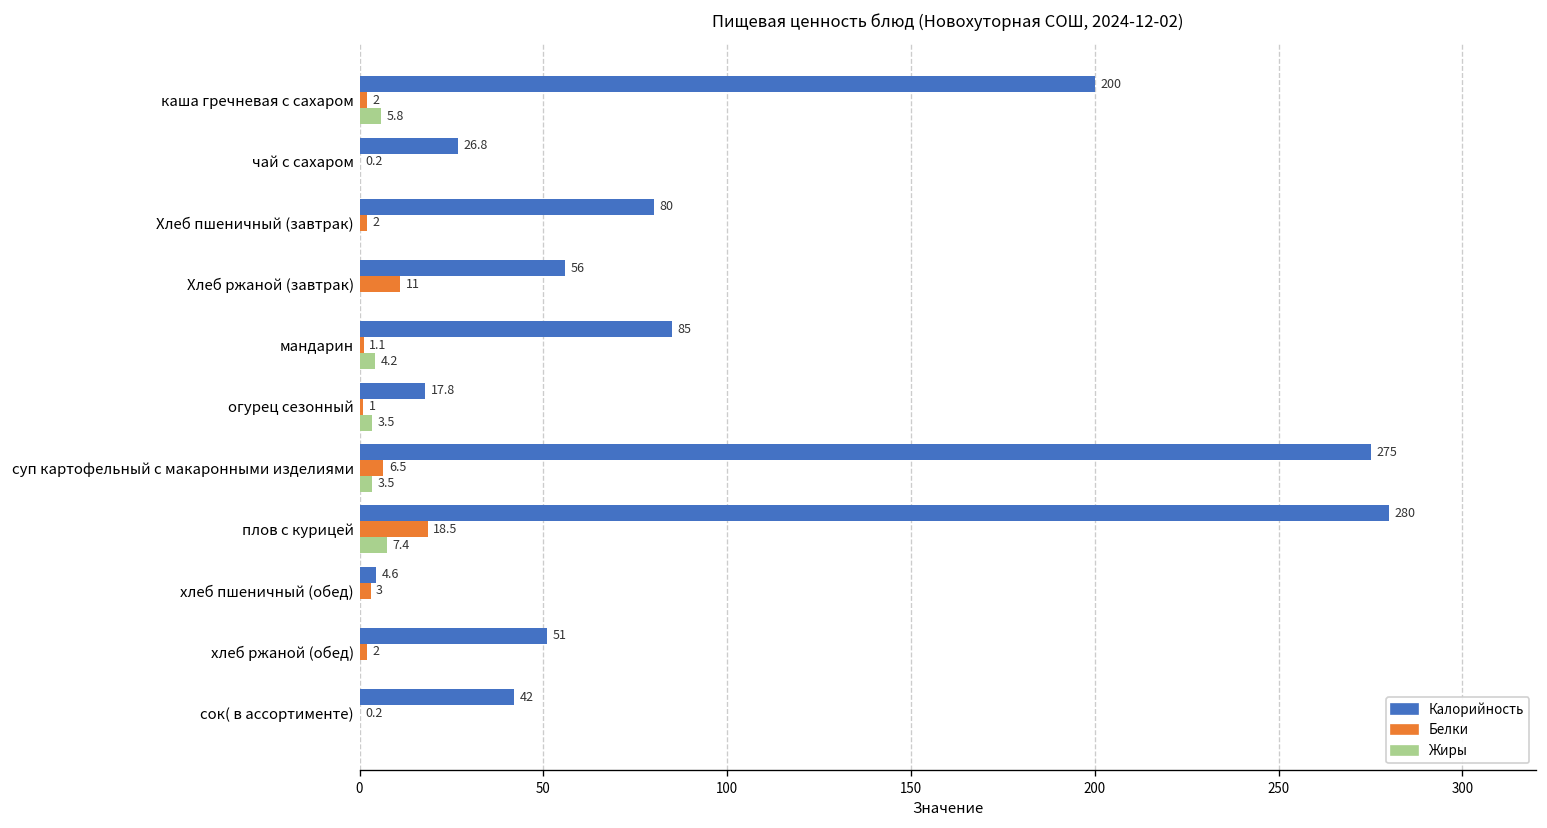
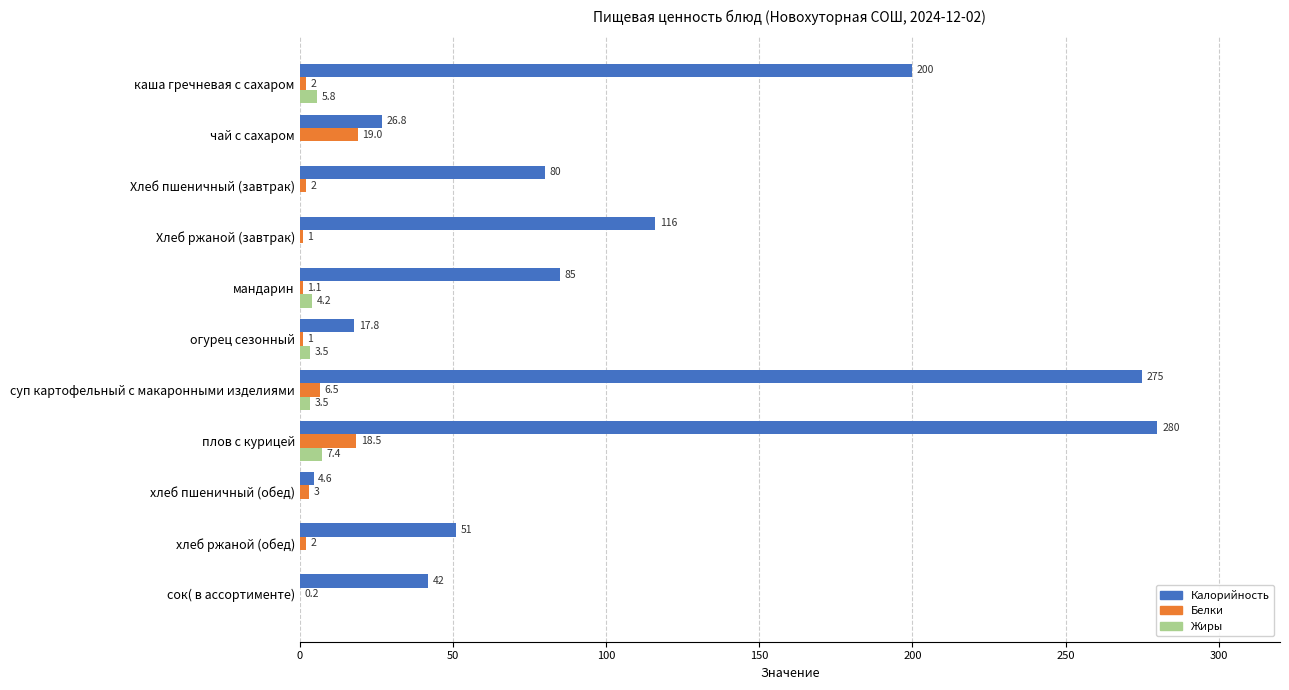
  {
    "Калорийность": {
      "каша гречневая с сахаром": 200,
      "чай с сахаром": 26.8,
      "Хлеб пшеничный (завтрак)": 80,
-     "Хлеб ржаной (завтрак)": 56,
+     "Хлеб ржаной (завтрак)": 116,
      "мандарин": 85,
      "огурец сезонный": 17.8,
      "суп картофельный с макаронными изделиями": 275,
      "плов с курицей": 280,
      "хлеб пшеничный (обед)": 4.6,
      "хлеб ржаной (обед)": 51,
      "сок( в ассортименте)": 42
    },
    "Белки": {
      "каша гречневая с сахаром": 2,
-     "чай с сахаром": 0.2,
+     "чай с сахаром": 19.0,
      "Хлеб пшеничный (завтрак)": 2,
-     "Хлеб ржаной (завтрак)": 11,
+     "Хлеб ржаной (завтрак)": 1,
      "мандарин": 1.1,
      "огурец сезонный": 1,
      "суп картофельный с макаронными изделиями": 6.5,
      "плов с курицей": 18.5,
      "хлеб пшеничный (обед)": 3,
      "хлеб ржаной (обед)": 2,
      "сок( в ассортименте)": 0.2
    },
    "Жиры": {
      "каша гречневая с сахаром": 5.8,
      "мандарин": 4.2,
      "огурец сезонный": 3.5,
      "суп картофельный с макаронными изделиями": 3.5,
      "плов с курицей": 7.4
    }
  }
